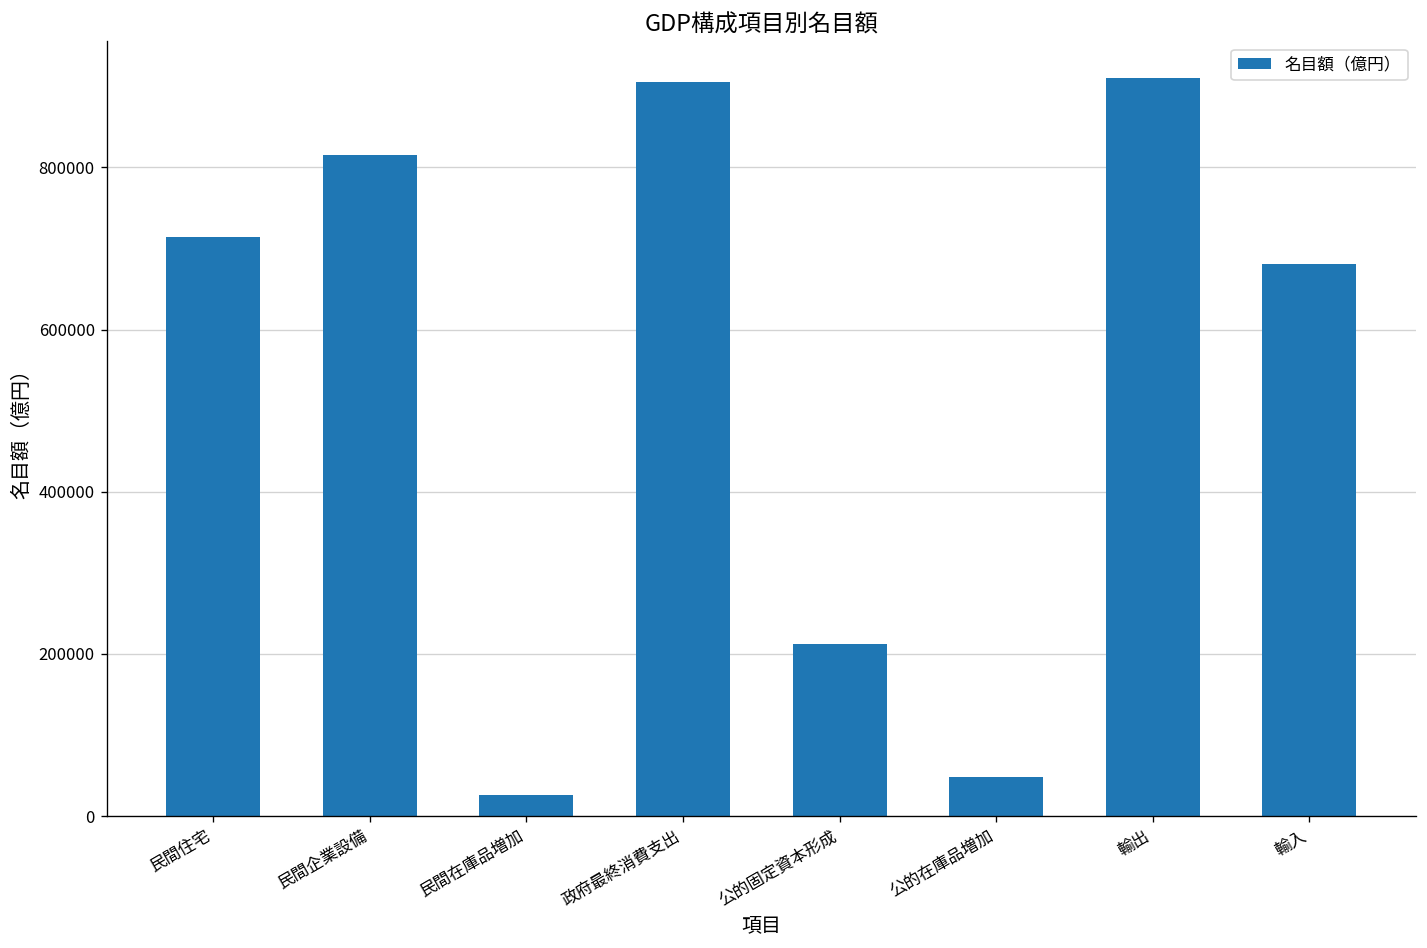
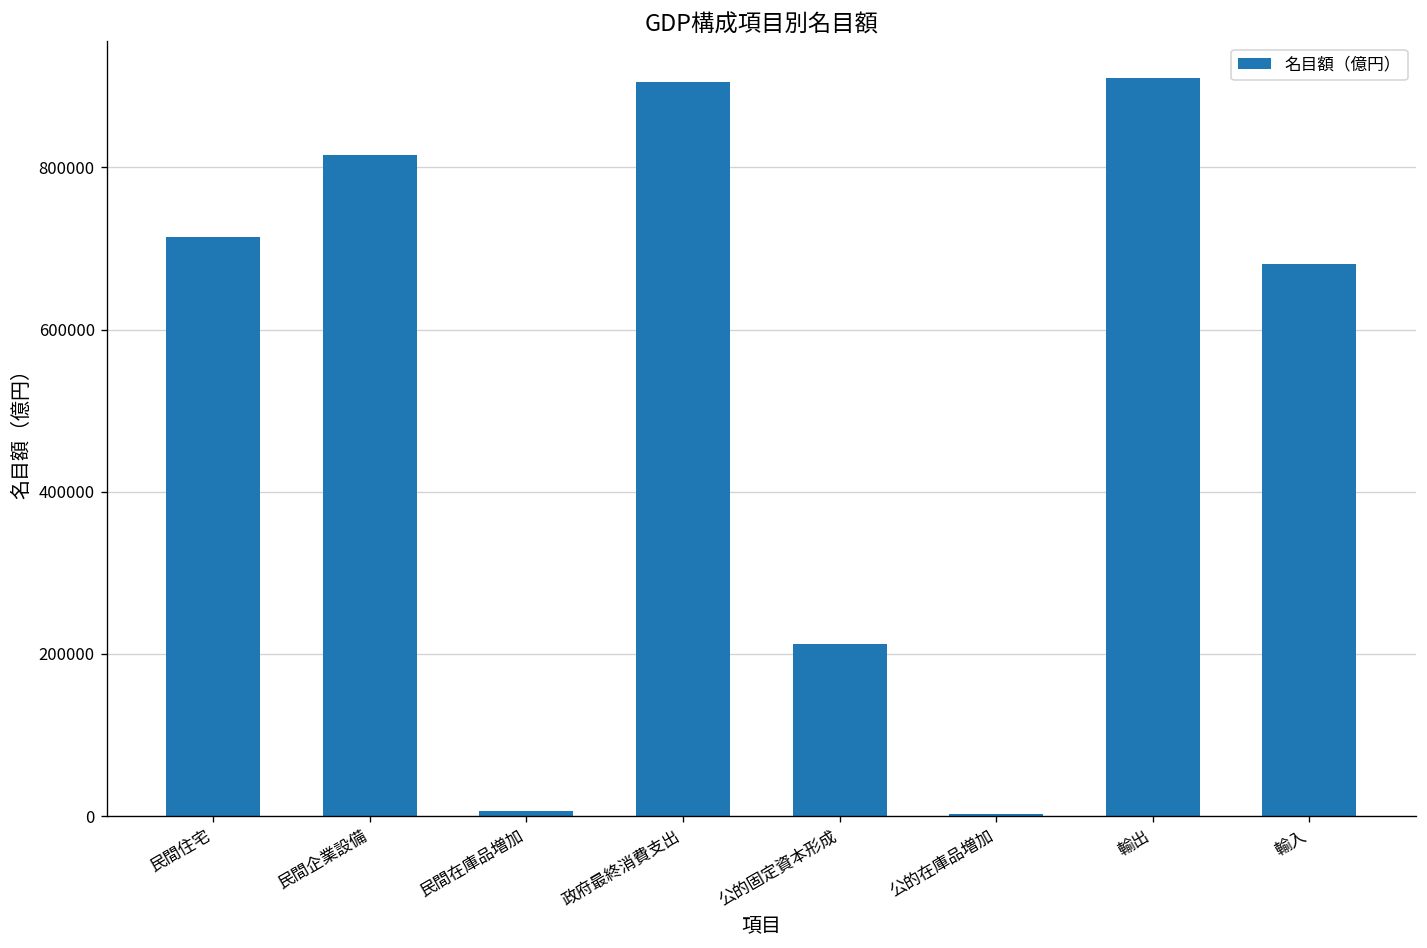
  {
    "民間住宅": 710000,
    "民間企業設備": 820000,
-   "民間在庫品増加": 30000,
+   "民間在庫品増加": 10000,
    "政府最終消費支出": 910000,
    "公的固定資本形成": 210000,
-   "公的在庫品増加": 50000,
+   "公的在庫品増加": 0,
    "輸出": 910000,
    "輸入": 680000
  }
